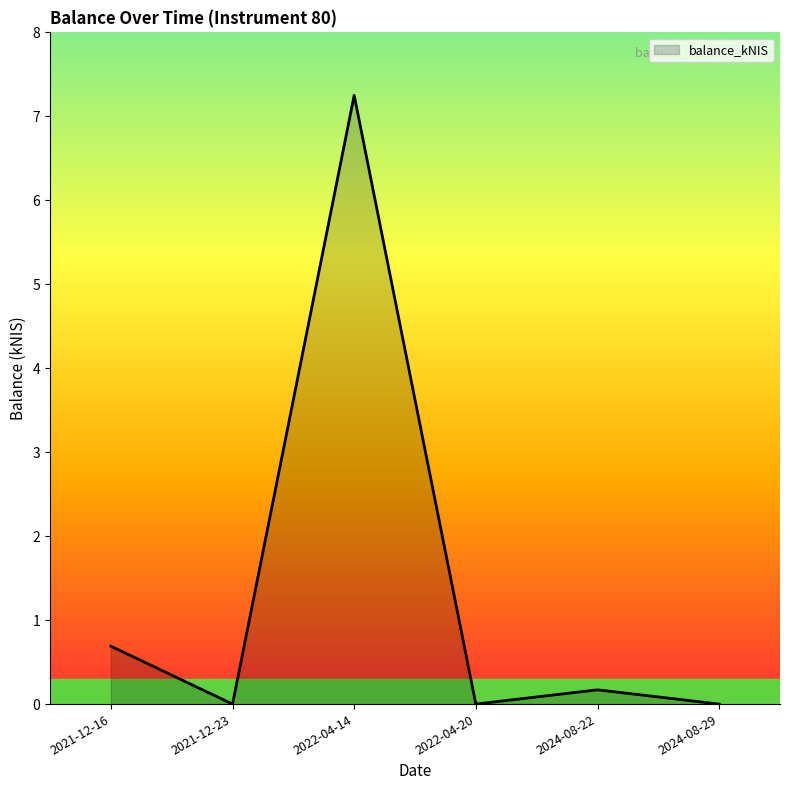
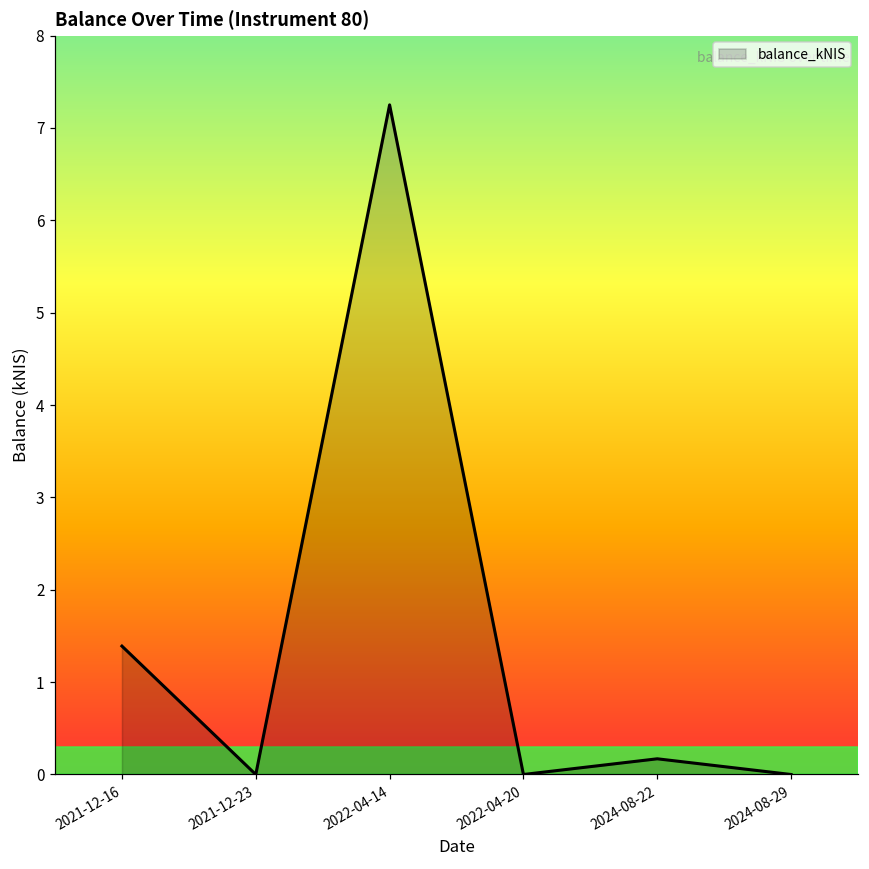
  {
-   "2021-12-16": 0.7,
+   "2021-12-16": 1.4,
    "2022-04-14": 7.3
  }
